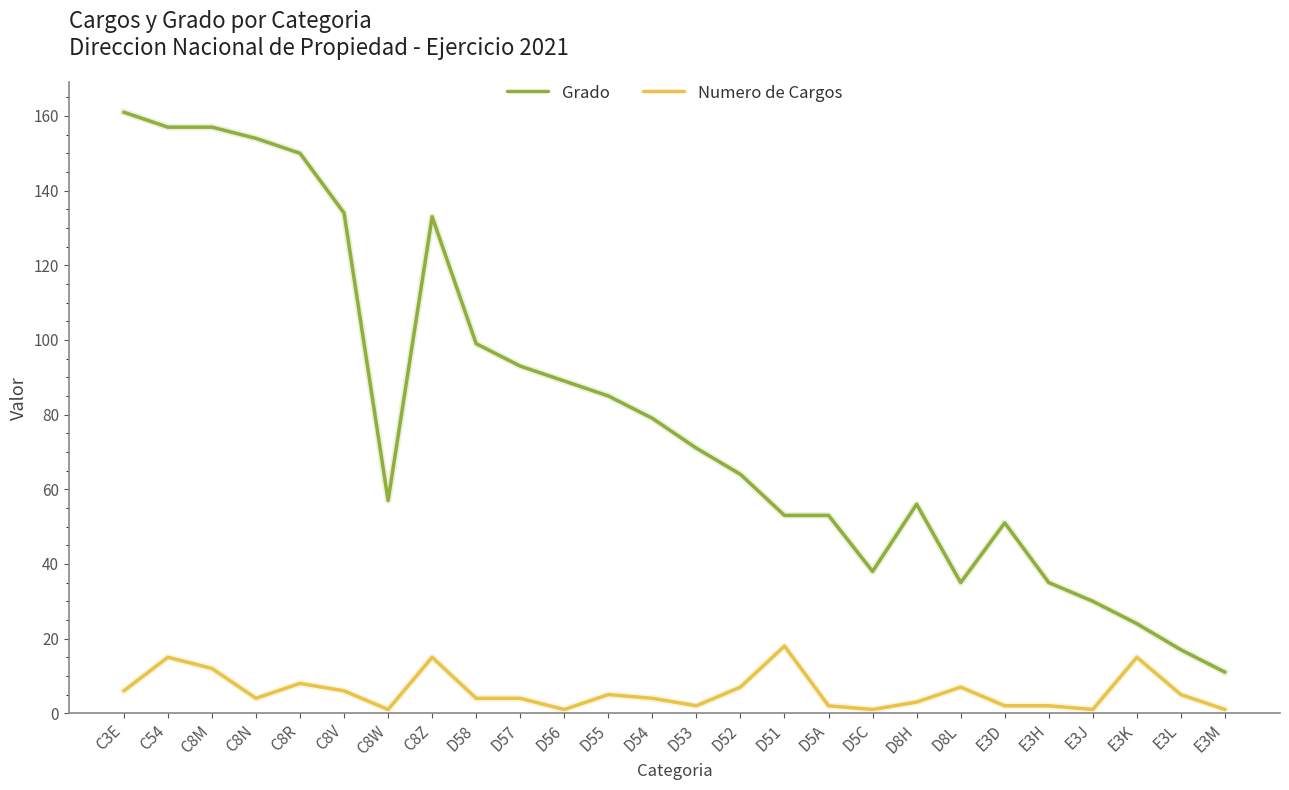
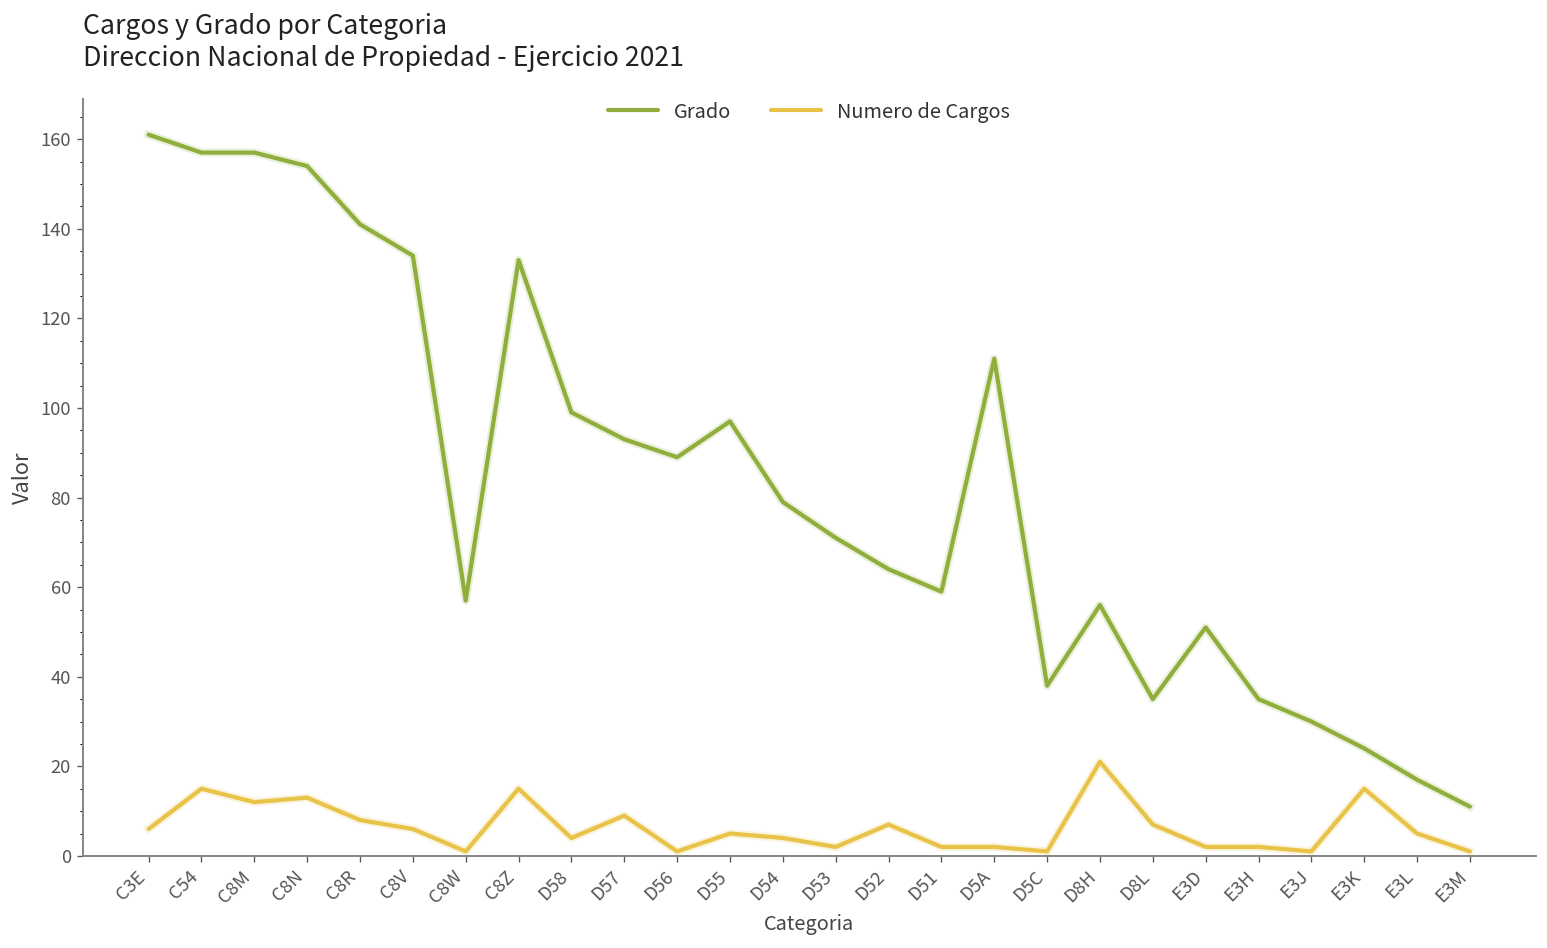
  {
    "Grado": {
      "C3E": 161,
      "C54": 157,
      "C8M": 157,
      "C8N": 154,
-     "C8R": 150,
+     "C8R": 141,
      "C8V": 134,
      "C8W": 57,
      "C8Z": 133,
      "D58": 99,
      "D57": 93,
      "D56": 89,
-     "D55": 85,
+     "D55": 97,
      "D54": 79,
      "D53": 71,
      "D52": 64,
-     "D51": 53,
-     "D5A": 53,
+     "D51": 59,
+     "D5A": 111,
      "D5C": 38,
      "D8H": 56,
      "D8L": 35,
      "E3D": 51,
      "E3H": 35,
      "E3J": 30,
      "E3K": 24,
      "E3L": 17,
      "E3M": 11
    },
    "Numero de Cargos": {
      "C3E": 6,
      "C54": 15,
      "C8M": 12,
-     "C8N": 4,
+     "C8N": 13,
      "C8R": 8,
      "C8V": 6,
      "C8W": 1,
      "C8Z": 15,
      "D58": 4,
-     "D57": 4,
+     "D57": 9,
      "D56": 1,
      "D55": 5,
      "D54": 4,
      "D53": 2,
      "D52": 7,
-     "D51": 18,
+     "D51": 2,
      "D5A": 2,
      "D5C": 1,
-     "D8H": 3,
+     "D8H": 21,
      "D8L": 7,
      "E3D": 2,
      "E3H": 2,
      "E3J": 1,
      "E3K": 15,
      "E3L": 5,
      "E3M": 1
    }
  }
